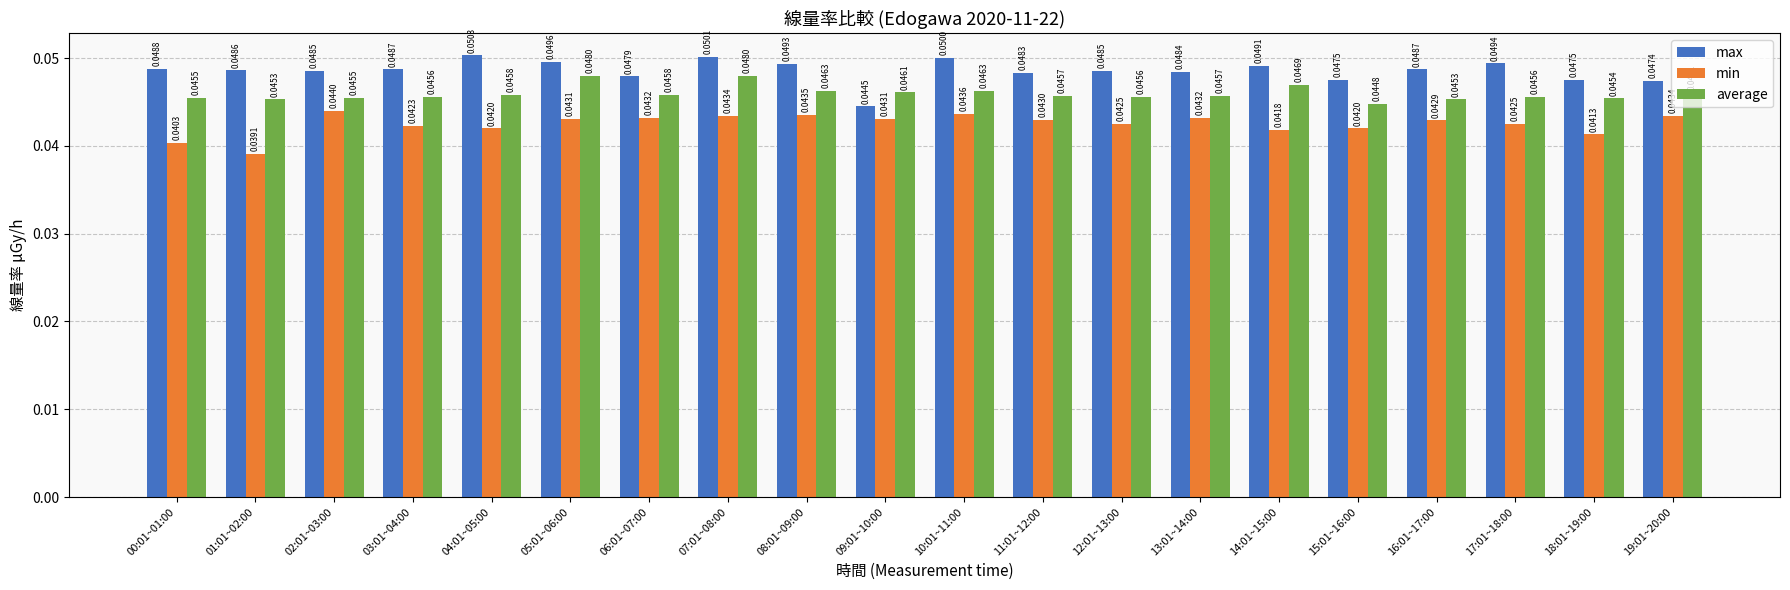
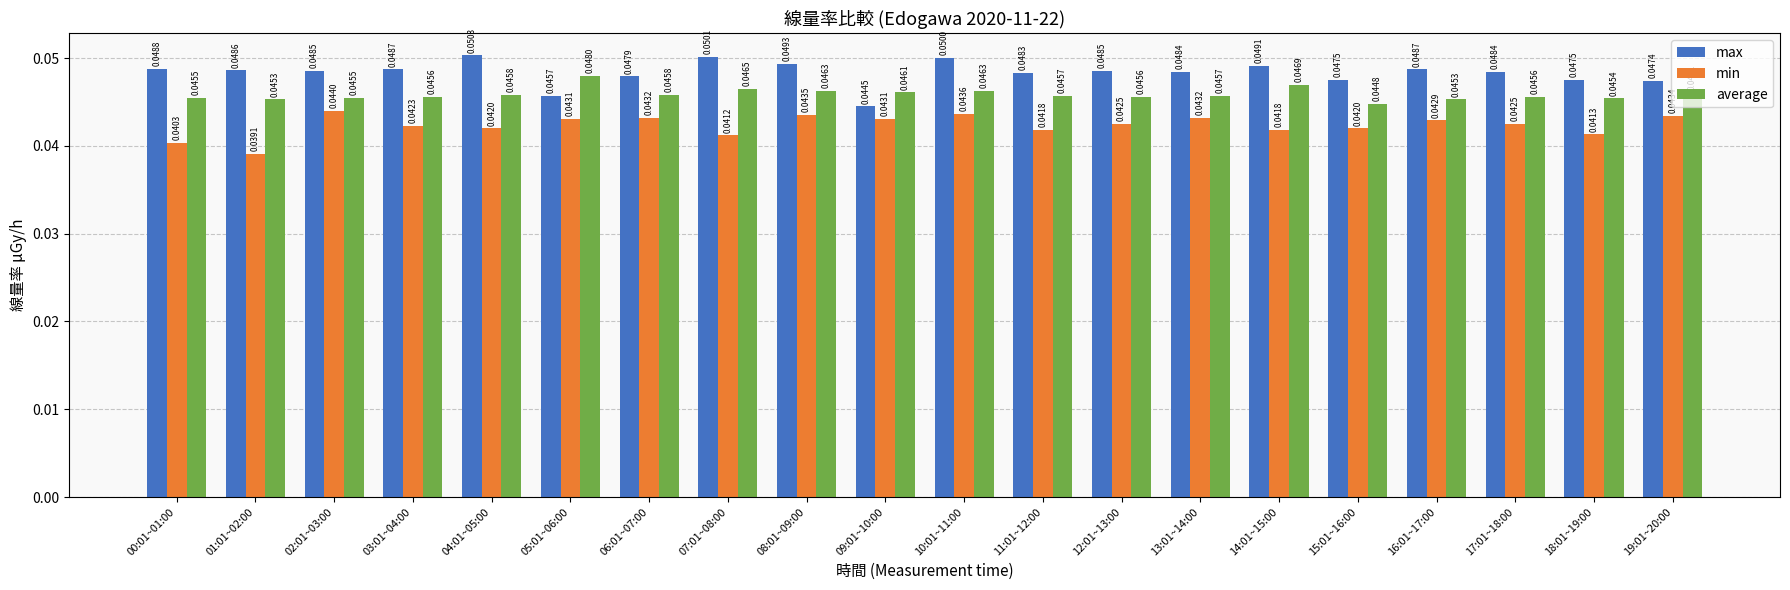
  {
    "max": {
      "00:01~01:00": 0.0488,
      "01:01~02:00": 0.0486,
      "02:01~03:00": 0.0485,
      "03:01~04:00": 0.0487,
      "04:01~05:00": 0.0503,
-     "05:01~06:00": 0.0496,
+     "05:01~06:00": 0.0457,
      "06:01~07:00": 0.0479,
      "07:01~08:00": 0.0501,
      "08:01~09:00": 0.0493,
      "09:01~10:00": 0.0445,
      "10:01~11:00": 0.0500,
      "11:01~12:00": 0.0483,
      "12:01~13:00": 0.0485,
      "13:01~14:00": 0.0484,
      "14:01~15:00": 0.0491,
      "15:01~16:00": 0.0475,
      "16:01~17:00": 0.0487,
-     "17:01~18:00": 0.0494,
+     "17:01~18:00": 0.0484,
      "18:01~19:00": 0.0475,
      "19:01~20:00": 0.0474
    },
    "min": {
      "00:01~01:00": 0.0403,
      "01:01~02:00": 0.0391,
      "02:01~03:00": 0.0440,
      "03:01~04:00": 0.0423,
      "04:01~05:00": 0.0420,
      "05:01~06:00": 0.0431,
      "06:01~07:00": 0.0432,
-     "07:01~08:00": 0.0434,
+     "07:01~08:00": 0.0412,
      "08:01~09:00": 0.0435,
      "09:01~10:00": 0.0431,
      "10:01~11:00": 0.0436,
-     "11:01~12:00": 0.0430,
+     "11:01~12:00": 0.0418,
      "12:01~13:00": 0.0425,
      "13:01~14:00": 0.0432,
      "14:01~15:00": 0.0418,
      "15:01~16:00": 0.0420,
      "16:01~17:00": 0.0429,
      "17:01~18:00": 0.0425,
      "18:01~19:00": 0.0413
    },
    "average": {
      "00:01~01:00": 0.0455,
      "01:01~02:00": 0.0453,
      "02:01~03:00": 0.0455,
      "03:01~04:00": 0.0456,
      "04:01~05:00": 0.0458,
      "05:01~06:00": 0.0480,
      "06:01~07:00": 0.0458,
-     "07:01~08:00": 0.0480,
+     "07:01~08:00": 0.0465,
      "08:01~09:00": 0.0463,
      "09:01~10:00": 0.0461,
      "10:01~11:00": 0.0463,
      "11:01~12:00": 0.0457,
      "12:01~13:00": 0.0456,
      "13:01~14:00": 0.0457,
      "14:01~15:00": 0.0469,
      "15:01~16:00": 0.0448,
      "16:01~17:00": 0.0453,
      "17:01~18:00": 0.0456,
      "18:01~19:00": 0.0454
    }
  }
